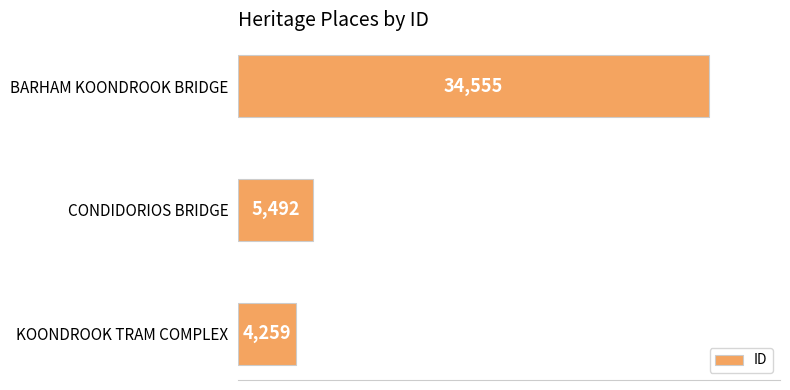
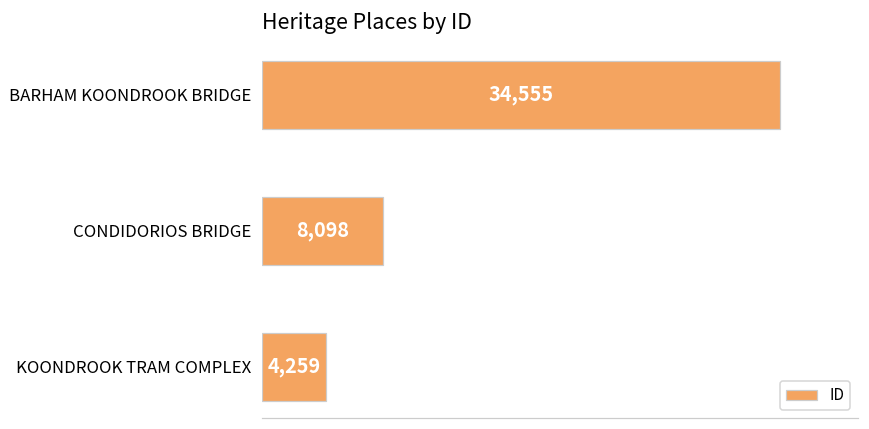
  {
    "BARHAM KOONDROOK BRIDGE": "34,555",
-   "CONDIDORIOS BRIDGE": "5,492",
+   "CONDIDORIOS BRIDGE": "8,098",
    "KOONDROOK TRAM COMPLEX": "4,259"
  }
